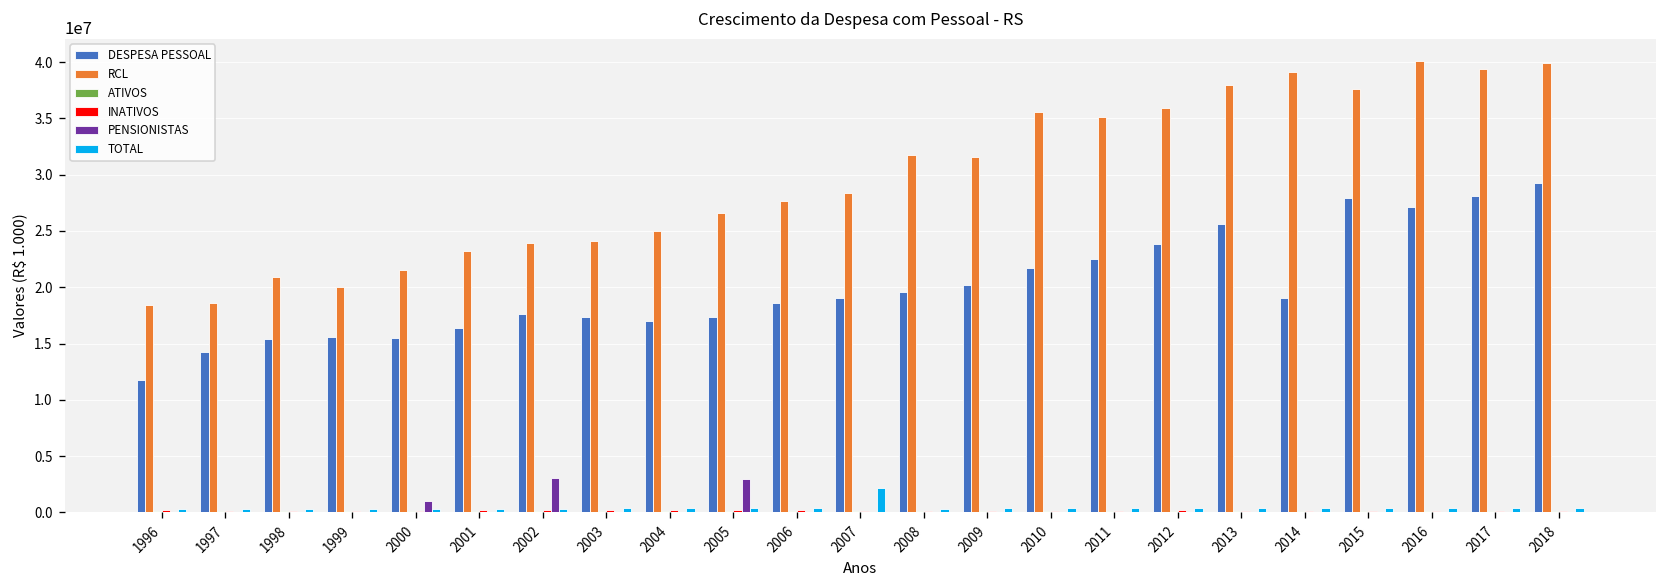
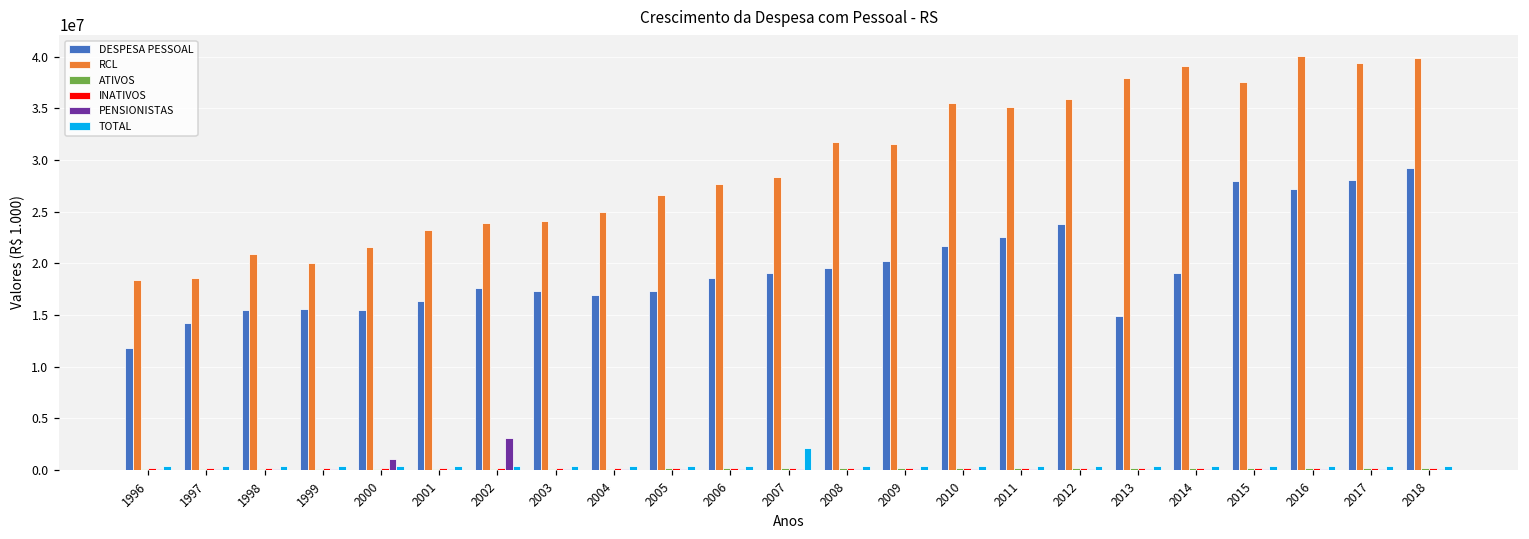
  {
    "DESPESA PESSOAL": {
      "1996": 12000000,
      "1997": 14000000,
      "1998": 15000000,
      "1999": 16000000,
      "2000": 15000000,
      "2001": 16000000,
      "2002": 18000000,
      "2003": 17000000,
      "2004": 17000000,
      "2005": 17000000,
      "2006": 19000000,
      "2007": 19000000,
      "2008": 20000000,
      "2009": 20000000,
      "2010": 22000000,
      "2011": 23000000,
      "2012": 24000000,
-     "2013": 26000000,
+     "2013": 15000000,
      "2014": 19000000,
      "2015": 28000000,
      "2016": 27000000,
      "2017": 28000000,
      "2018": 29000000
    },
    "RCL": {
      "1996": 18000000,
      "1997": 19000000,
      "1998": 21000000,
      "1999": 20000000,
      "2000": 22000000,
      "2001": 23000000,
      "2002": 24000000,
      "2003": 24000000,
      "2004": 25000000,
      "2005": 27000000,
      "2006": 28000000,
      "2007": 28000000,
      "2008": 32000000,
      "2009": 32000000,
      "2010": 36000000,
      "2011": 35000000,
      "2012": 36000000,
      "2013": 38000000,
      "2014": 39000000,
      "2015": 38000000,
      "2016": 40000000,
      "2017": 39000000,
      "2018": 40000000
    },
    "PENSIONISTAS": {
      "2000": 1000000,
      "2002": 3000000,
-     "2005": 3000000
+     "2005": 0
    },
    "TOTAL": {
      "1996": 0,
      "1997": 0,
      "1998": 0,
      "1999": 0,
      "2000": 0,
      "2001": 0,
      "2002": 0,
      "2003": 0,
      "2004": 0,
      "2005": 0,
      "2006": 0,
      "2007": 2000000,
      "2008": 0,
      "2009": 0,
      "2010": 0,
      "2011": 0,
      "2012": 0,
      "2013": 0,
      "2014": 0,
      "2015": 0,
      "2016": 0,
      "2017": 0,
      "2018": 0
    }
  }
